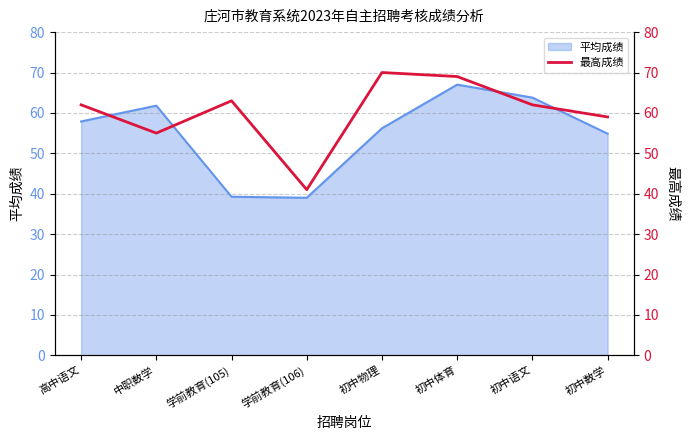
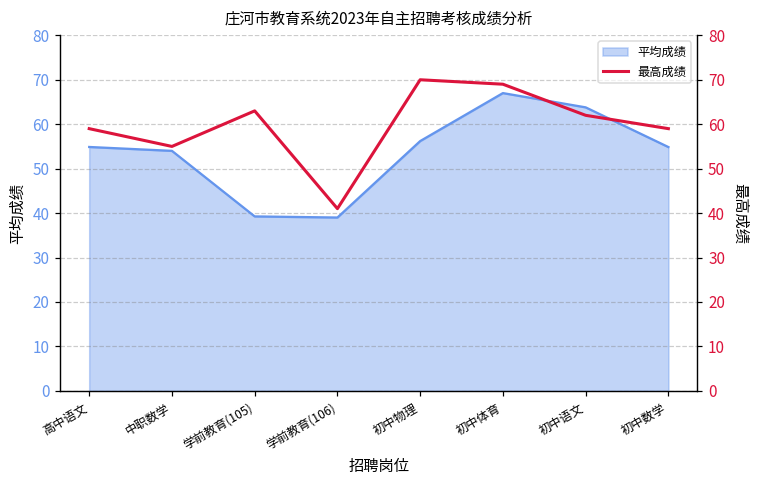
  {
    "平均成绩": {
-     "高中语文": 58,
-     "中职数学": 62,
+     "高中语文": 55,
+     "中职数学": 54,
      "学前教育(105)": 39,
      "学前教育(106)": 39,
      "初中物理": 56,
      "初中体育": 67,
      "初中语文": 64,
      "初中数学": 55
    },
    "最高成绩": {
-     "高中语文": 62,
+     "高中语文": 59,
      "中职数学": 55,
      "学前教育(105)": 63,
      "学前教育(106)": 41,
      "初中物理": 70,
      "初中体育": 69,
      "初中语文": 62,
      "初中数学": 59
    }
  }
